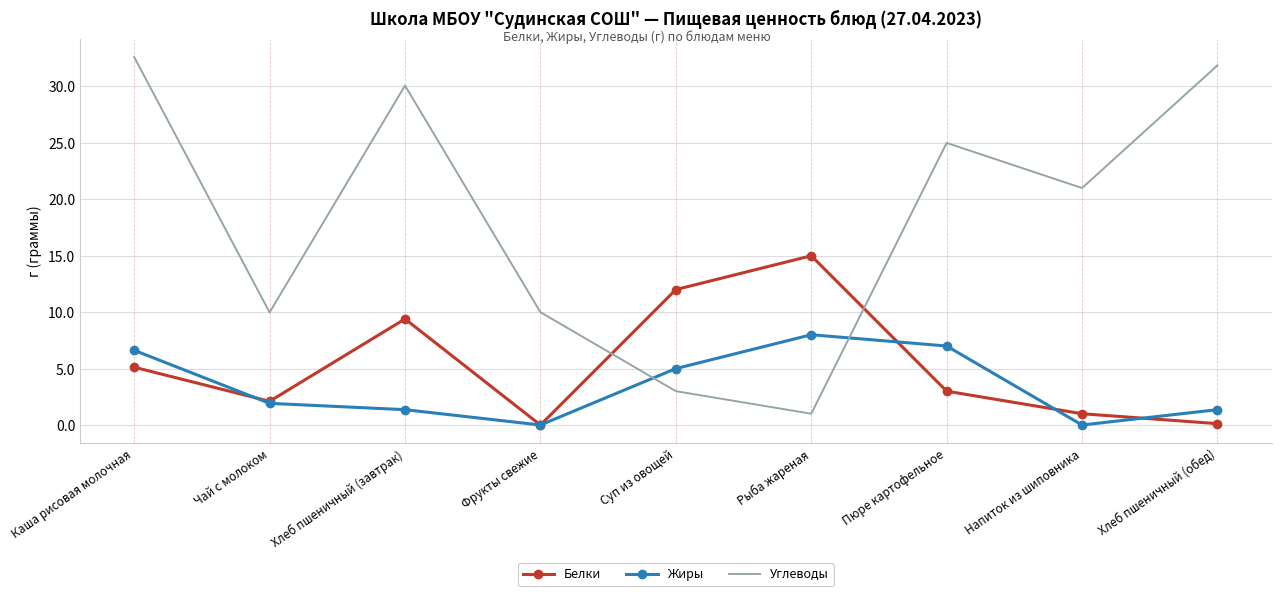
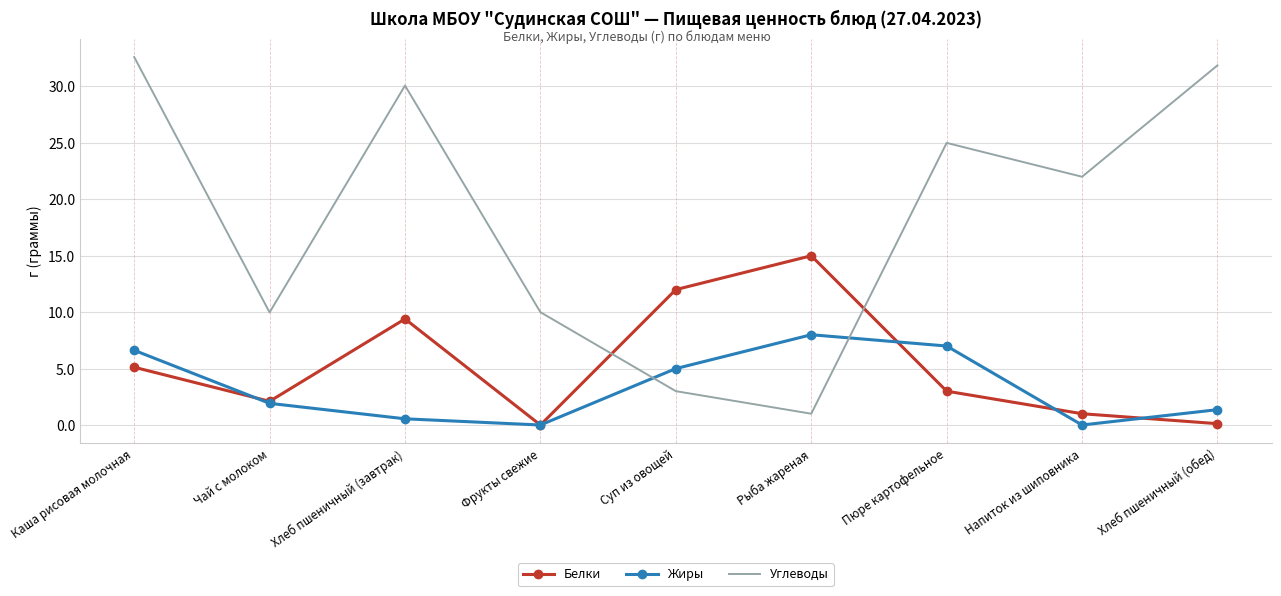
  {
    "Белки": {
      "Каша рисовая молочная": 5.1,
      "Хлеб пшеничный (завтрак)": 9.4,
      "Суп из овощей": 12.0,
      "Рыба жареная": 15.0,
      "Пюре картофельное": 3.0,
      "Напиток из шиповника": 1.0,
      "Хлеб пшеничный (обед)": 0.1
    },
    "Жиры": {
      "Каша рисовая молочная": 6.6,
-     "Хлеб пшеничный (завтрак)": 1.4,
+     "Хлеб пшеничный (завтрак)": 0.6,
      "Суп из овощей": 5.0,
      "Рыба жареная": 8.0,
      "Пюре картофельное": 7.0,
      "Напиток из шиповника": 0.0,
      "Хлеб пшеничный (обед)": 1.4
    },
    "Углеводы": {
      "Каша рисовая молочная": 32.6,
      "Чай с молоком": 10,
      "Хлеб пшеничный (завтрак)": 30,
      "Фрукты свежие": 10,
      "Суп из овощей": 3,
      "Рыба жареная": 1,
      "Пюре картофельное": 25,
-     "Напиток из шиповника": 21,
+     "Напиток из шиповника": 22,
      "Хлеб пшеничный (обед)": 32
    }
  }
